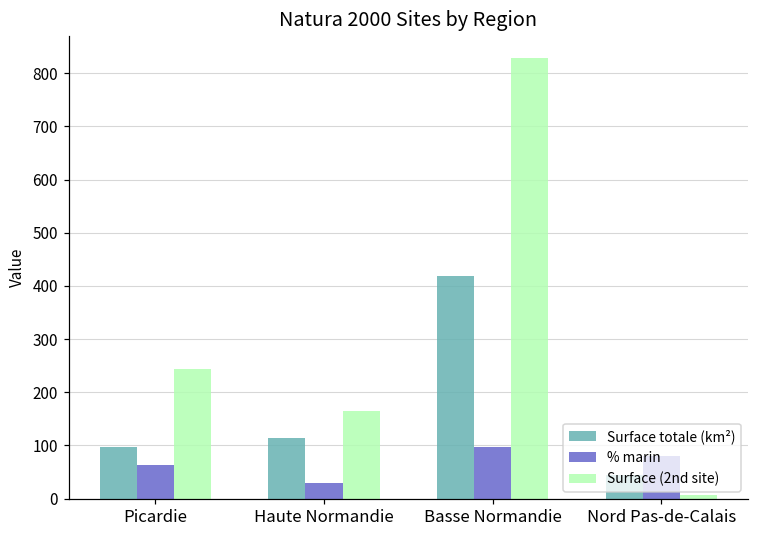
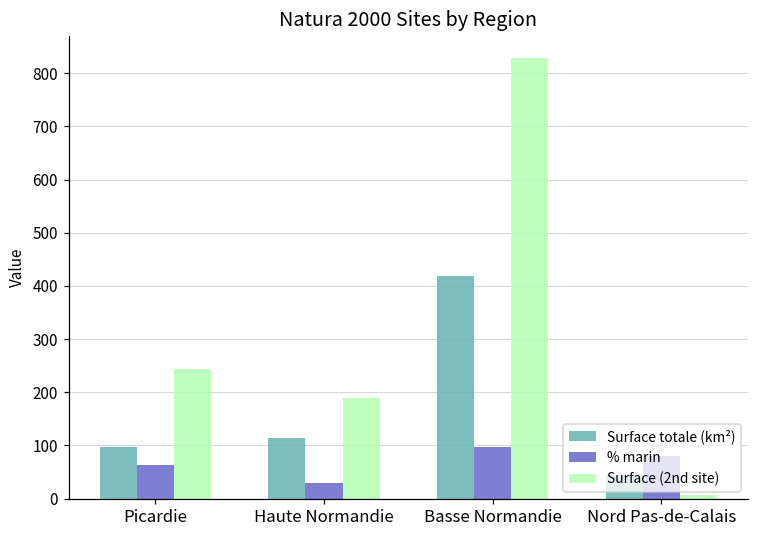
  {
    "Surface totale (km²)": {
      "Picardie": 100,
      "Haute Normandie": 110,
      "Basse Normandie": 420
    },
    "% marin": {
      "Picardie": 60,
      "Haute Normandie": 30,
      "Basse Normandie": 100
    },
    "Surface (2nd site)": {
      "Picardie": 240,
-     "Haute Normandie": 170,
+     "Haute Normandie": 190,
      "Basse Normandie": 830,
      "Nord Pas-de-Calais": 10
    }
  }
